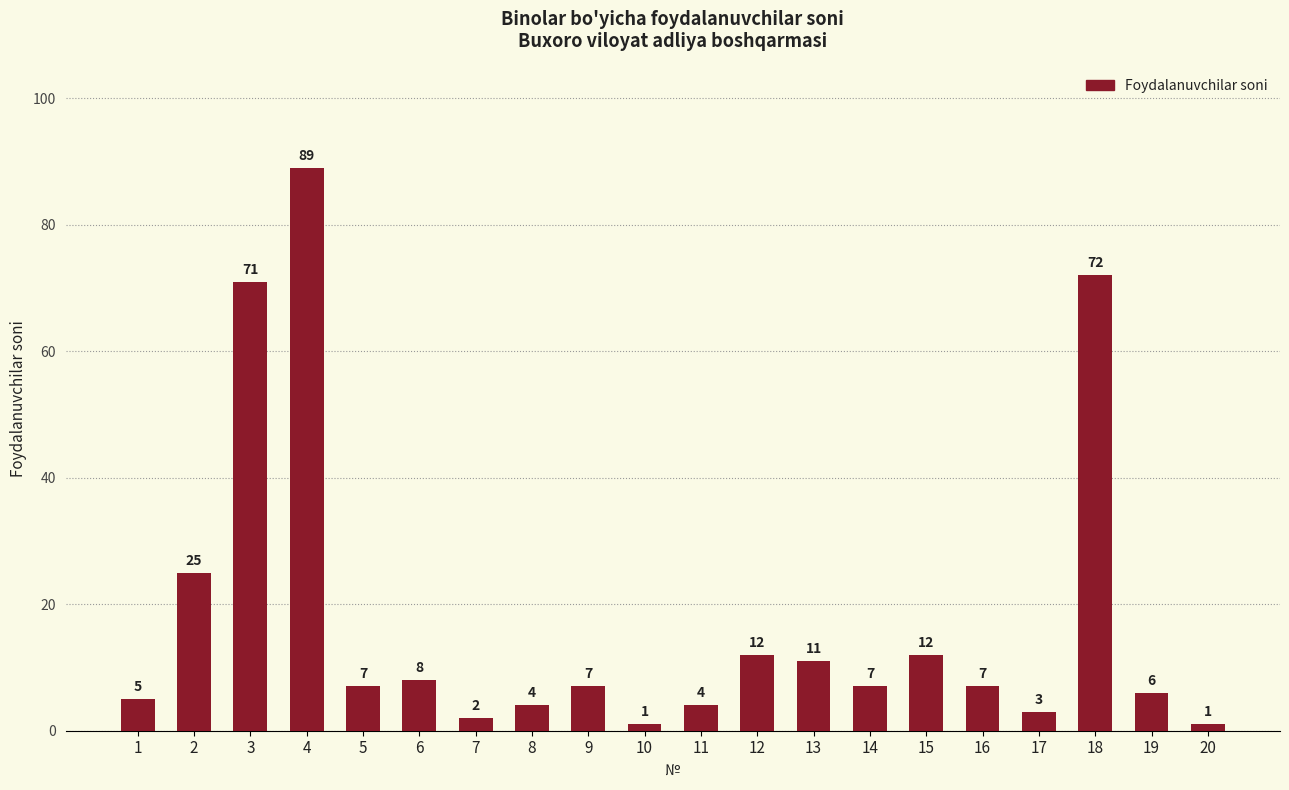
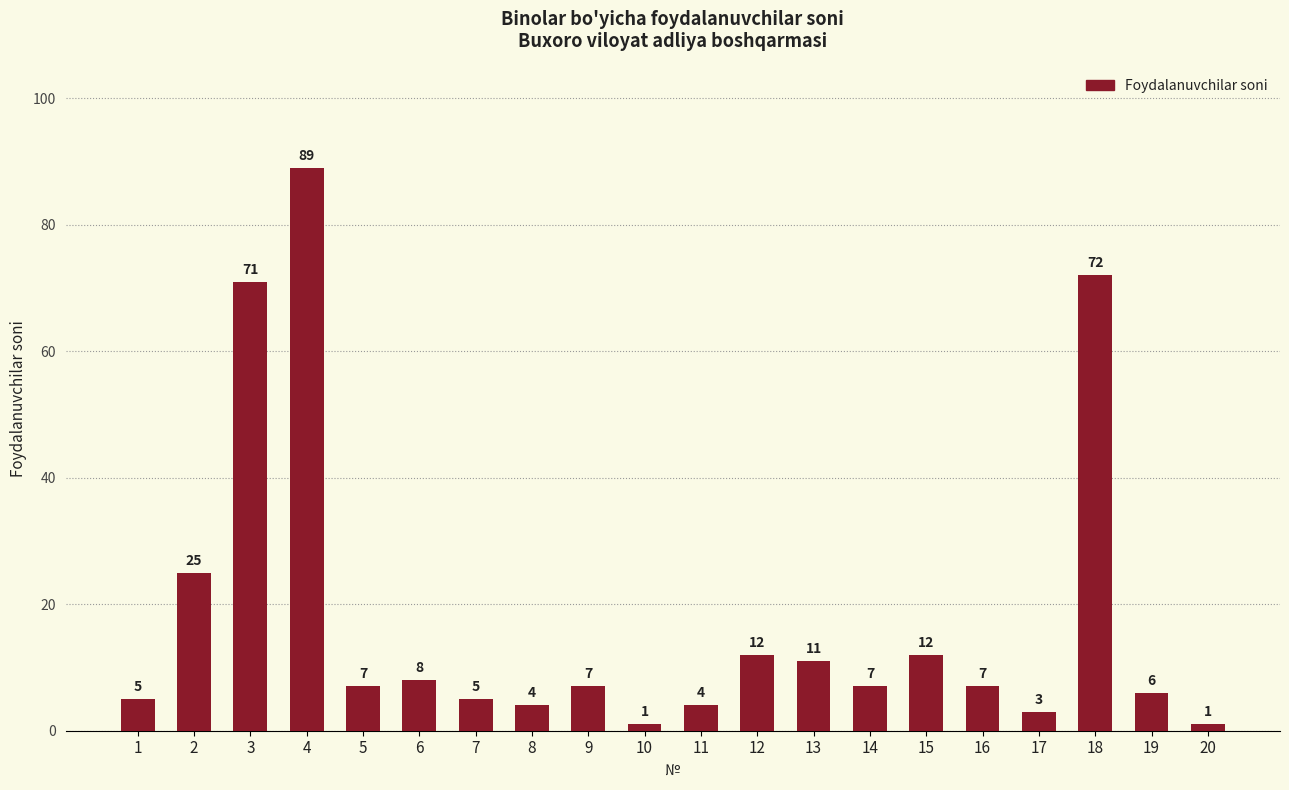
  {
    "1": 5,
    "2": 25,
    "3": 71,
    "4": 89,
    "5": 7,
    "6": 8,
-   "7": 2,
+   "7": 5,
    "8": 4,
    "9": 7,
    "10": 1,
    "11": 4,
    "12": 12,
    "13": 11,
    "14": 7,
    "15": 12,
    "16": 7,
    "17": 3,
    "18": 72,
    "19": 6,
    "20": 1
  }
